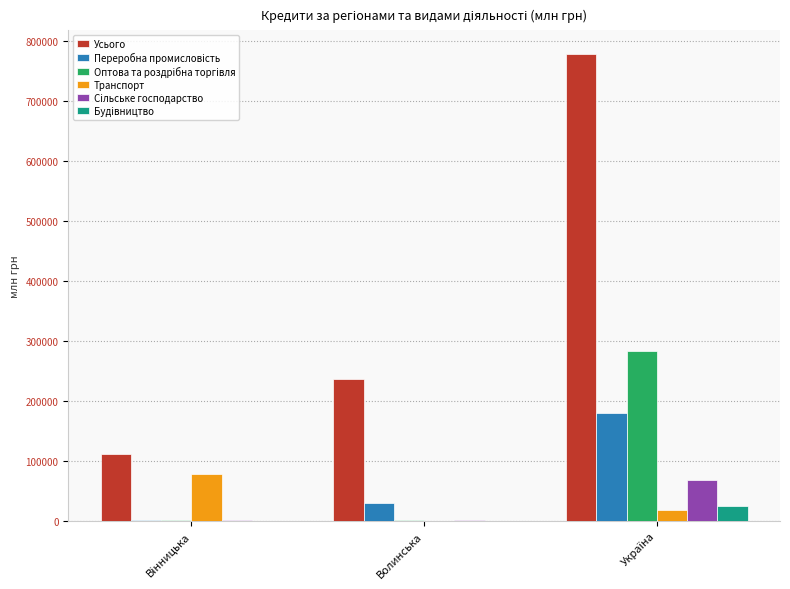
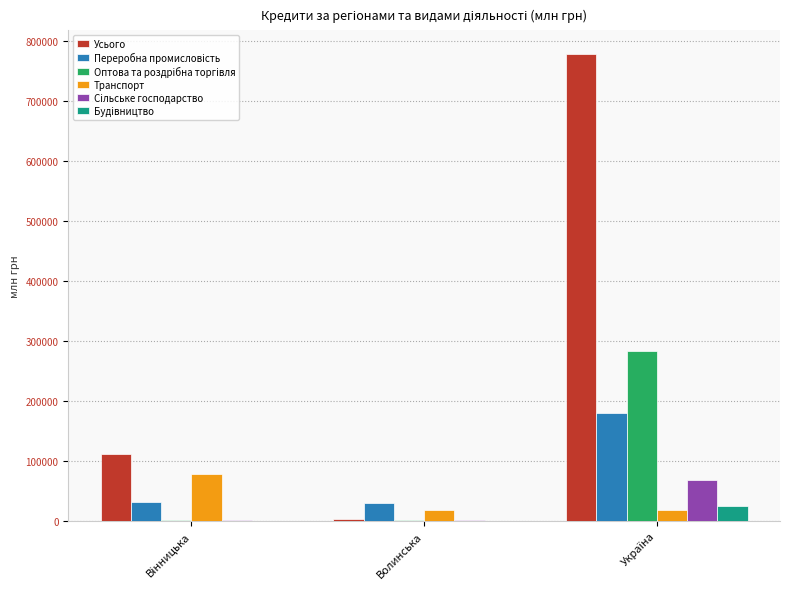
  {
    "Усього": {
      "Вiнницька": 110000,
-     "Волинська": 240000,
+     "Волинська": 0,
      "Україна": 780000
    },
    "Переробна промисловість": {
-     "Вiнницька": 0,
+     "Вiнницька": 30000,
      "Волинська": 30000,
      "Україна": 180000
    },
    "Транспорт": {
      "Вiнницька": 80000,
-     "Волинська": 0,
+     "Волинська": 20000,
      "Україна": 20000
    },
    "Сільське господарство": {
      "Україна": 70000
    }
  }
